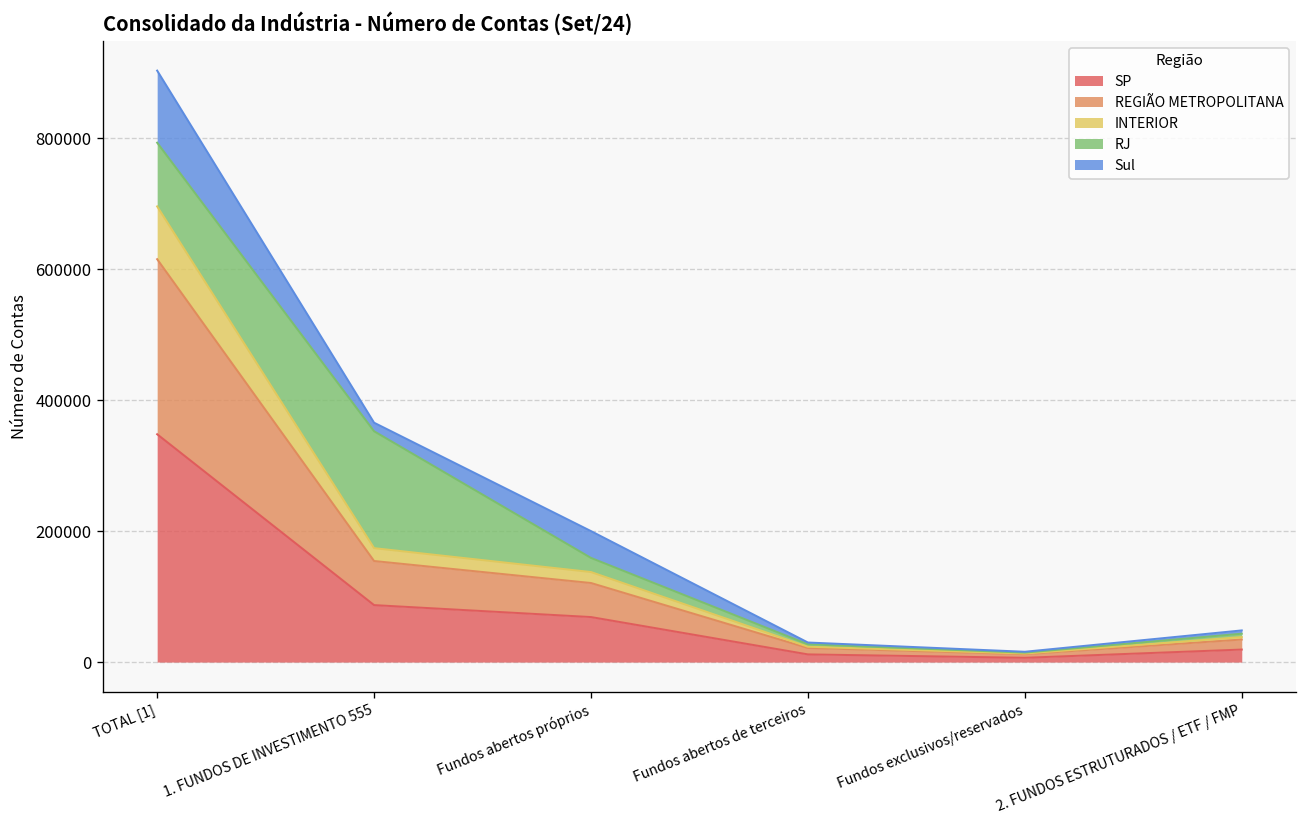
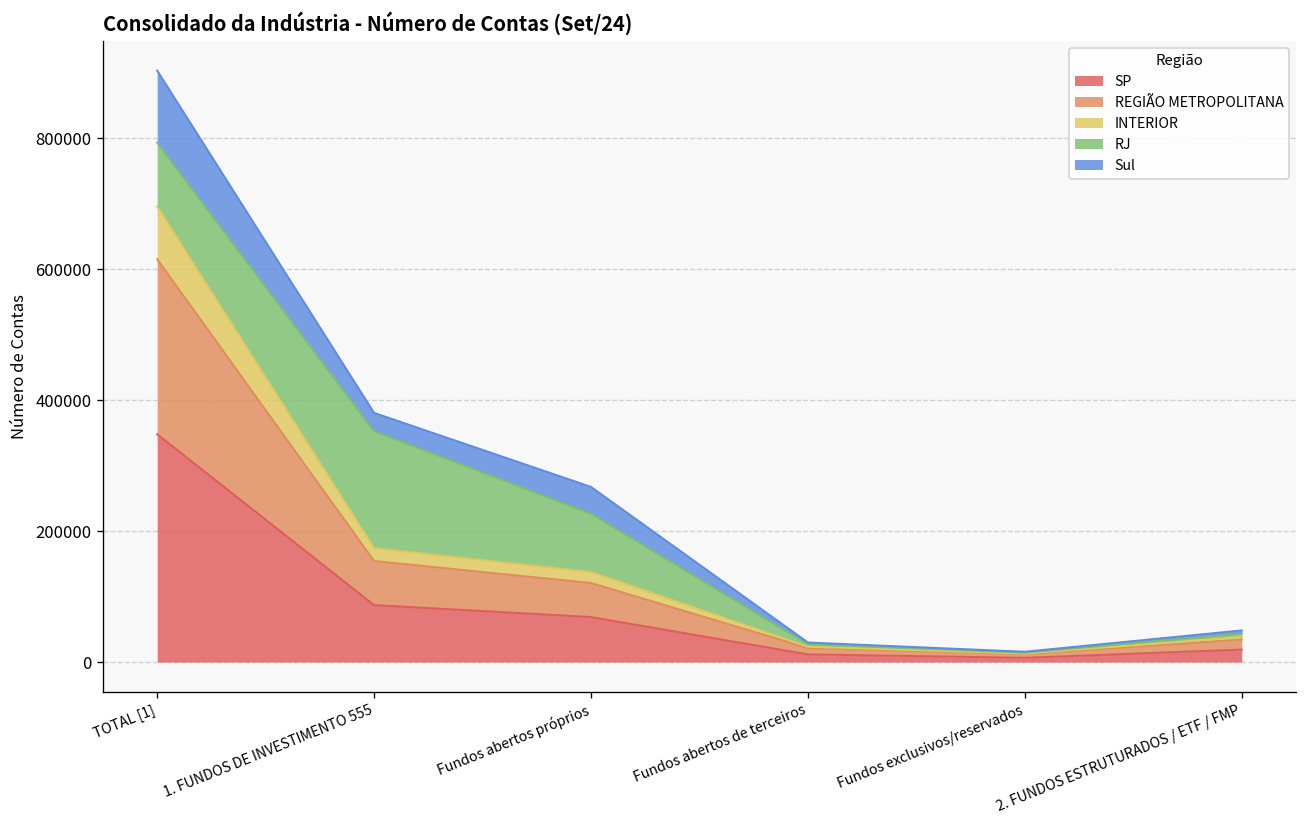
  {
    "INTERIOR": {
      "TOTAL [1]": 80000,
      "1. FUNDOS DE INVESTIMENTO 555": 20000,
      "Fundos abertos próprios": 20000
    },
    "RJ": {
      "TOTAL [1]": 100000,
      "1. FUNDOS DE INVESTIMENTO 555": 180000,
-     "Fundos abertos próprios": 20000,
+     "Fundos abertos próprios": 90000,
      "2. FUNDOS ESTRUTURADOS / ETF / FMP": 10000
    },
    "Sul": {
      "TOTAL [1]": 110000,
-     "1. FUNDOS DE INVESTIMENTO 555": 10000,
+     "1. FUNDOS DE INVESTIMENTO 555": 30000,
      "Fundos abertos próprios": 40000,
      "2. FUNDOS ESTRUTURADOS / ETF / FMP": 10000
    }
  }
